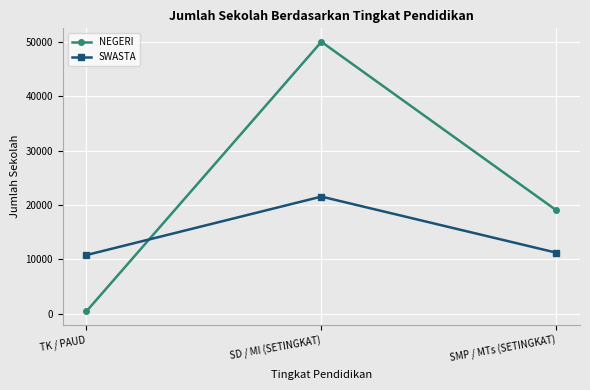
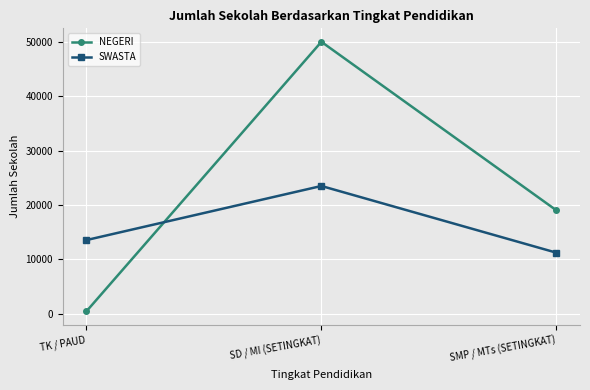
  {
    "NEGERI": {
      "TK / PAUD": 0,
      "SD / MI (SETINGKAT)": 50000,
      "SMP / MTs (SETINGKAT)": 19000
    },
    "SWASTA": {
-     "TK / PAUD": 11000,
-     "SD / MI (SETINGKAT)": 22000,
+     "TK / PAUD": 14000,
+     "SD / MI (SETINGKAT)": 23000,
      "SMP / MTs (SETINGKAT)": 11000
    }
  }
